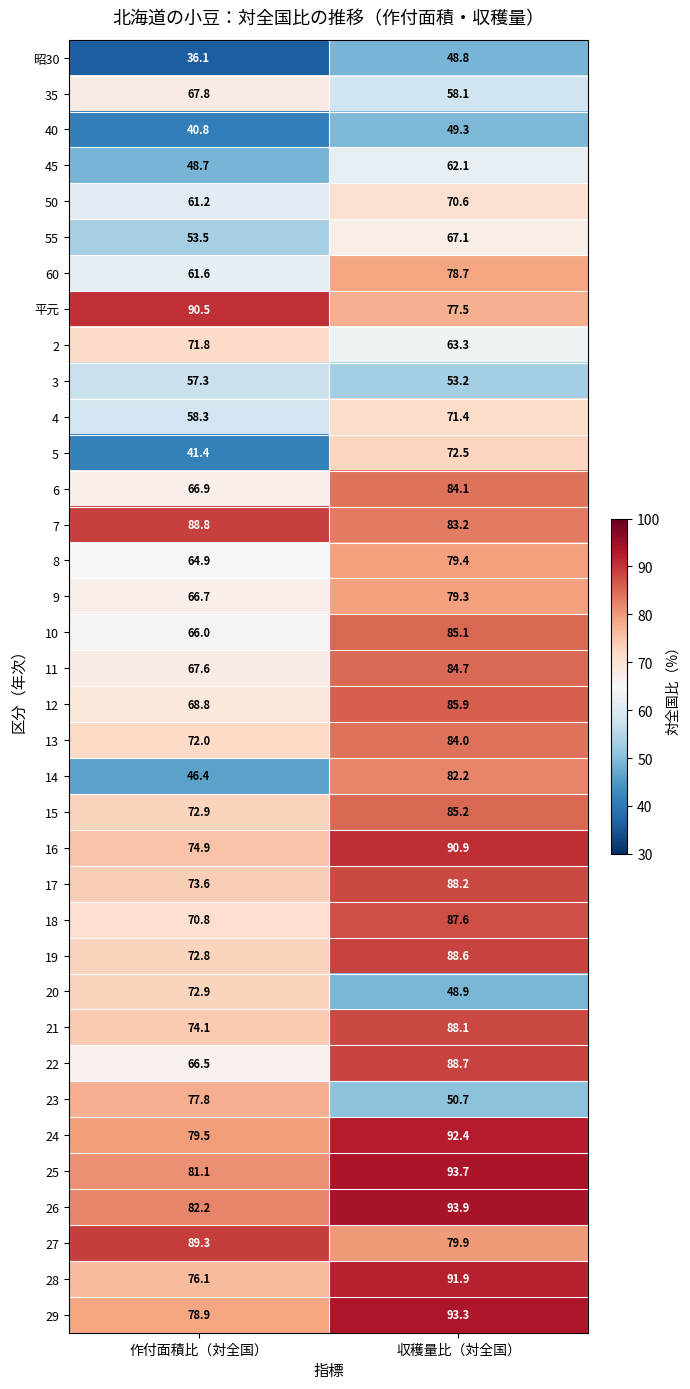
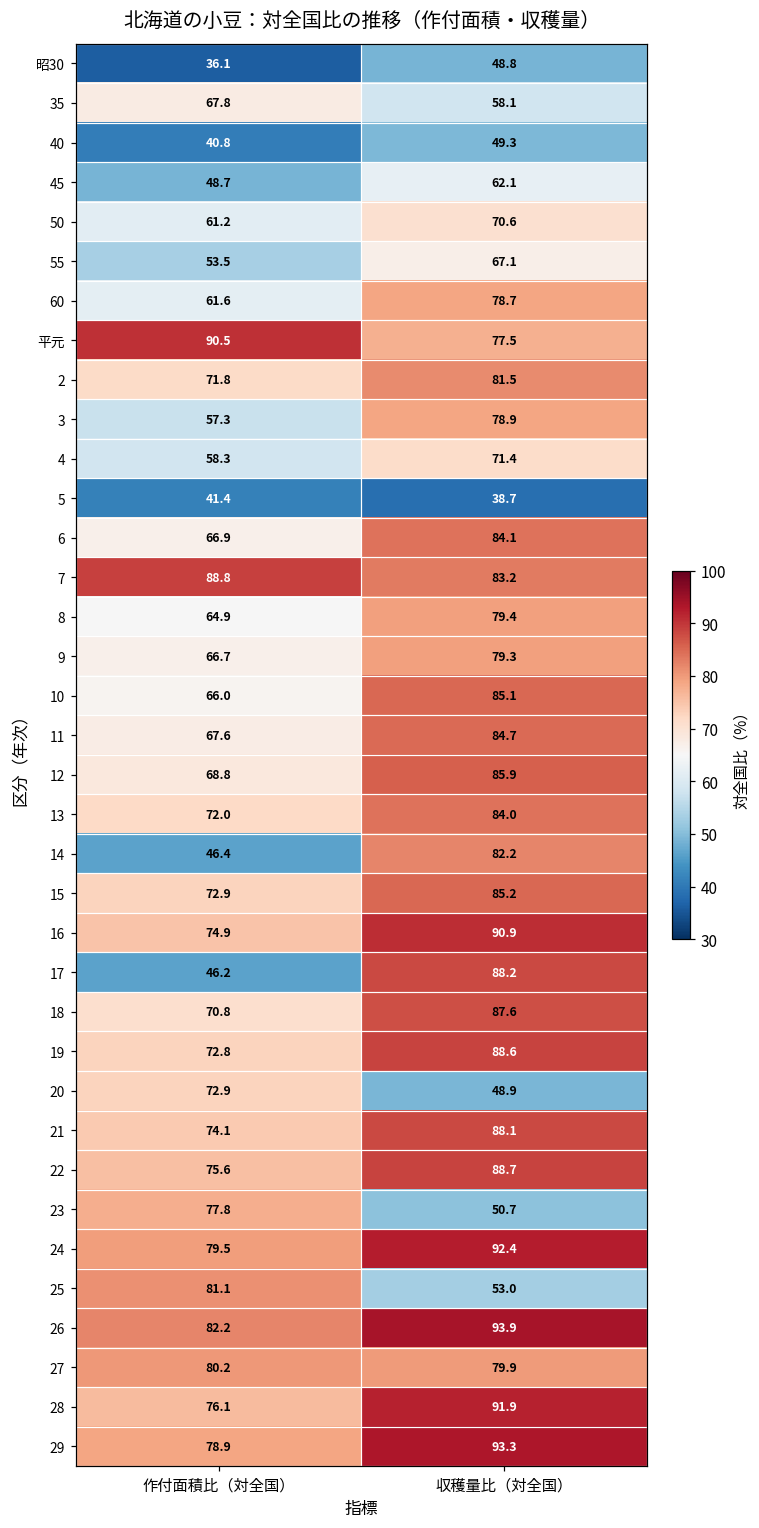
  {
    "昭30": {
      "作付面積比（対全国）": 36.1,
      "収穫量比（対全国）": 48.8
    },
    "35": {
      "作付面積比（対全国）": 67.8,
      "収穫量比（対全国）": 58.1
    },
    "40": {
      "作付面積比（対全国）": 40.8,
      "収穫量比（対全国）": 49.3
    },
    "45": {
      "作付面積比（対全国）": 48.7,
      "収穫量比（対全国）": 62.1
    },
    "50": {
      "作付面積比（対全国）": 61.2,
      "収穫量比（対全国）": 70.6
    },
    "55": {
      "作付面積比（対全国）": 53.5,
      "収穫量比（対全国）": 67.1
    },
    "60": {
      "作付面積比（対全国）": 61.6,
      "収穫量比（対全国）": 78.7
    },
    "平元": {
      "作付面積比（対全国）": 90.5,
      "収穫量比（対全国）": 77.5
    },
    "2": {
      "作付面積比（対全国）": 71.8,
-     "収穫量比（対全国）": 63.3
+     "収穫量比（対全国）": 81.5
    },
    "3": {
      "作付面積比（対全国）": 57.3,
-     "収穫量比（対全国）": 53.2
+     "収穫量比（対全国）": 78.9
    },
    "4": {
      "作付面積比（対全国）": 58.3,
      "収穫量比（対全国）": 71.4
    },
    "5": {
      "作付面積比（対全国）": 41.4,
-     "収穫量比（対全国）": 72.5
+     "収穫量比（対全国）": 38.7
    },
    "6": {
      "作付面積比（対全国）": 66.9,
      "収穫量比（対全国）": 84.1
    },
    "7": {
      "作付面積比（対全国）": 88.8,
      "収穫量比（対全国）": 83.2
    },
    "8": {
      "作付面積比（対全国）": 64.9,
      "収穫量比（対全国）": 79.4
    },
    "9": {
      "作付面積比（対全国）": 66.7,
      "収穫量比（対全国）": 79.3
    },
    "10": {
      "作付面積比（対全国）": 66.0,
      "収穫量比（対全国）": 85.1
    },
    "11": {
      "作付面積比（対全国）": 67.6,
      "収穫量比（対全国）": 84.7
    },
    "12": {
      "作付面積比（対全国）": 68.8,
      "収穫量比（対全国）": 85.9
    },
    "13": {
      "作付面積比（対全国）": 72.0,
      "収穫量比（対全国）": 84.0
    },
    "14": {
      "作付面積比（対全国）": 46.4,
      "収穫量比（対全国）": 82.2
    },
    "15": {
      "作付面積比（対全国）": 72.9,
      "収穫量比（対全国）": 85.2
    },
    "16": {
      "作付面積比（対全国）": 74.9,
      "収穫量比（対全国）": 90.9
    },
    "17": {
-     "作付面積比（対全国）": 73.6,
+     "作付面積比（対全国）": 46.2,
      "収穫量比（対全国）": 88.2
    },
    "18": {
      "作付面積比（対全国）": 70.8,
      "収穫量比（対全国）": 87.6
    },
    "19": {
      "作付面積比（対全国）": 72.8,
      "収穫量比（対全国）": 88.6
    },
    "20": {
      "作付面積比（対全国）": 72.9,
      "収穫量比（対全国）": 48.9
    },
    "21": {
      "作付面積比（対全国）": 74.1,
      "収穫量比（対全国）": 88.1
    },
    "22": {
-     "作付面積比（対全国）": 66.5,
+     "作付面積比（対全国）": 75.6,
      "収穫量比（対全国）": 88.7
    },
    "23": {
      "作付面積比（対全国）": 77.8,
      "収穫量比（対全国）": 50.7
    },
    "24": {
      "作付面積比（対全国）": 79.5,
      "収穫量比（対全国）": 92.4
    },
    "25": {
      "作付面積比（対全国）": 81.1,
-     "収穫量比（対全国）": 93.7
+     "収穫量比（対全国）": 53.0
    },
    "26": {
      "作付面積比（対全国）": 82.2,
      "収穫量比（対全国）": 93.9
    },
    "27": {
-     "作付面積比（対全国）": 89.3,
+     "作付面積比（対全国）": 80.2,
      "収穫量比（対全国）": 79.9
    },
    "28": {
      "作付面積比（対全国）": 76.1,
      "収穫量比（対全国）": 91.9
    },
    "29": {
      "作付面積比（対全国）": 78.9,
      "収穫量比（対全国）": 93.3
    }
  }
